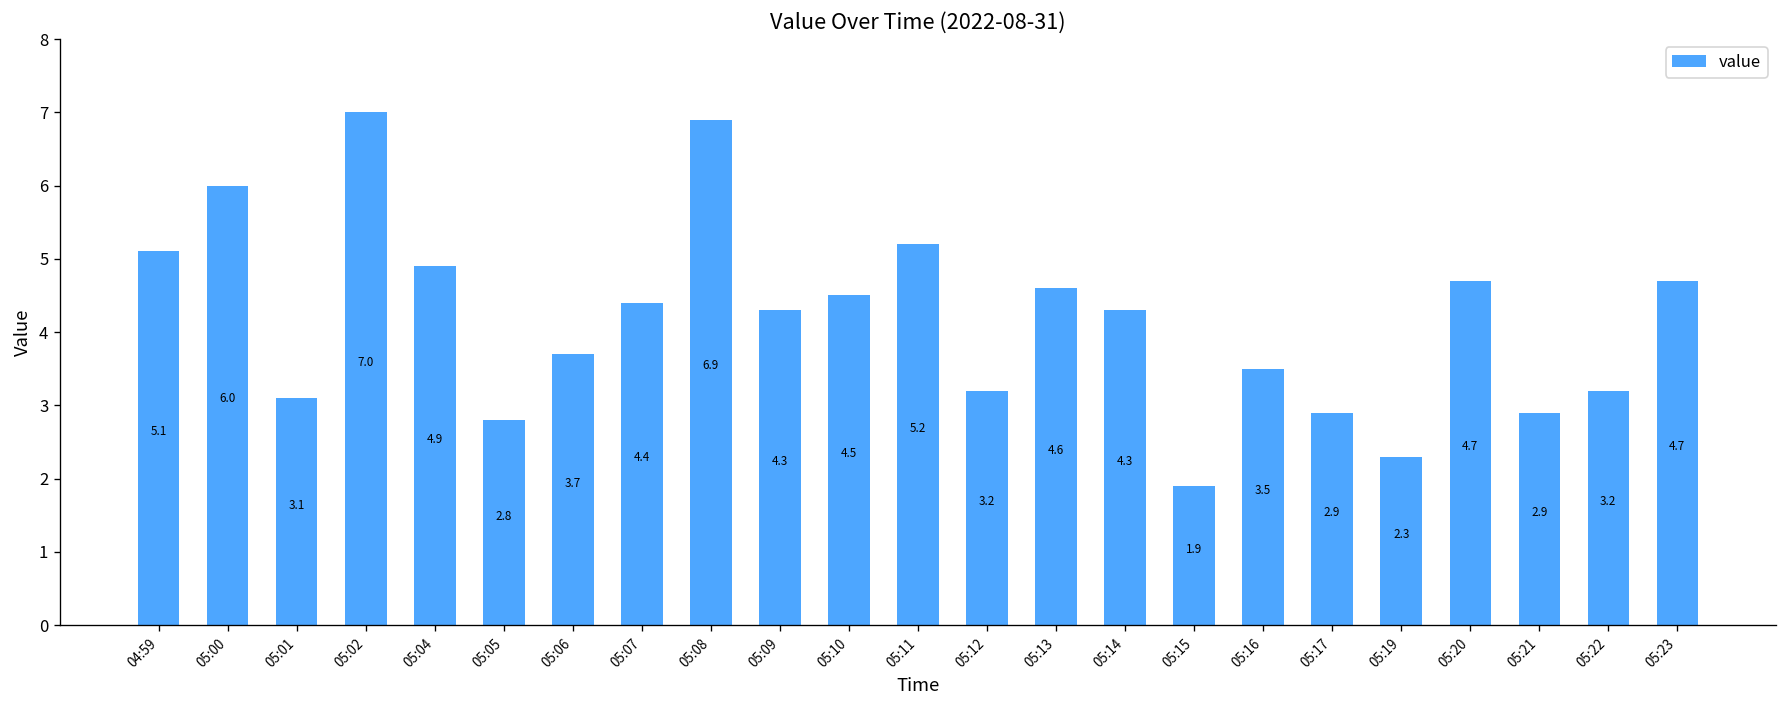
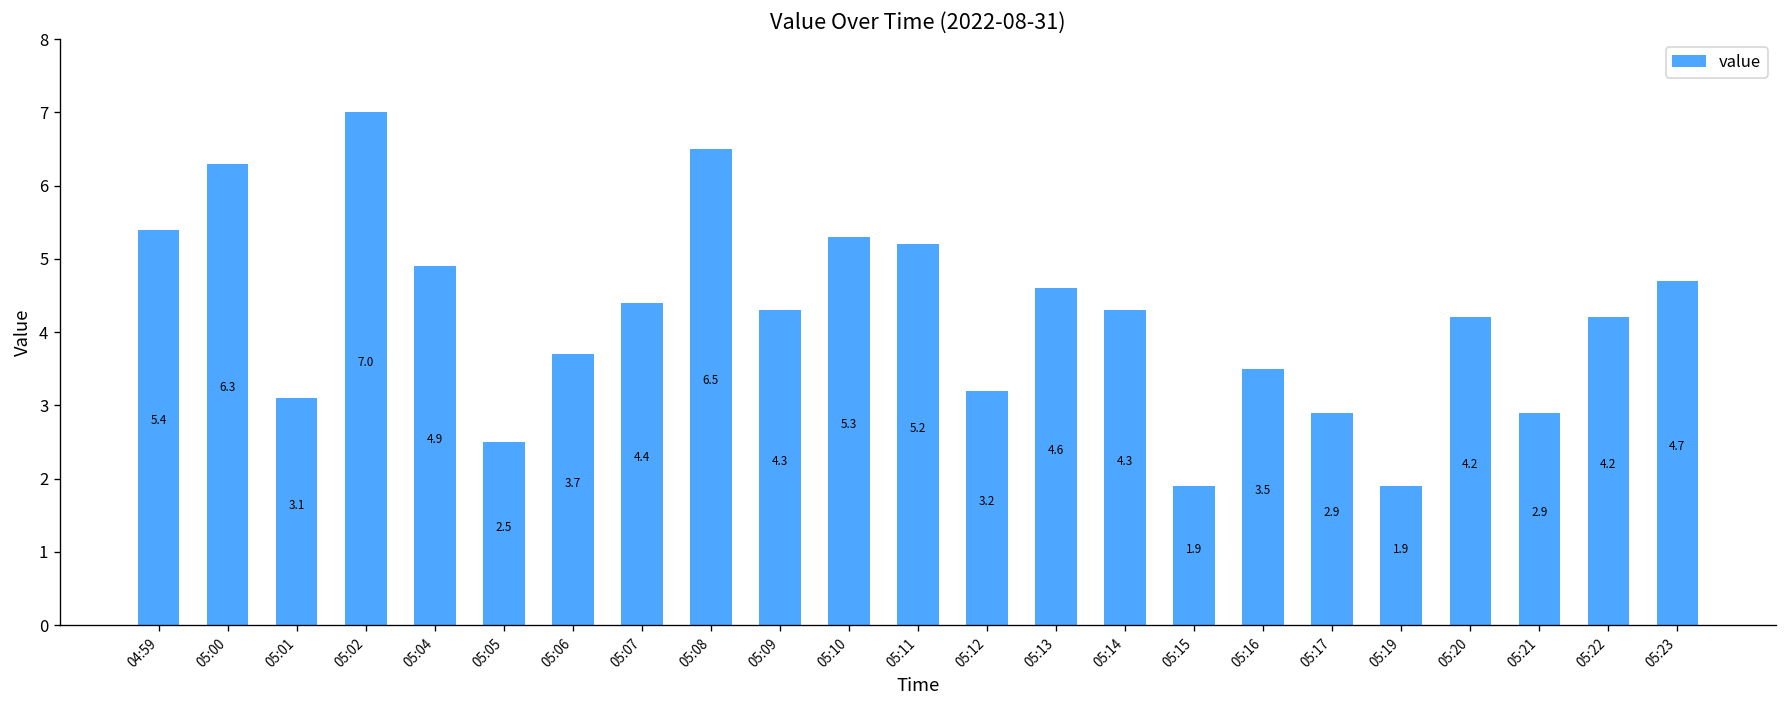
  {
-   "04:59": 5.1,
-   "05:00": 6.0,
+   "04:59": 5.4,
+   "05:00": 6.3,
    "05:01": 3.1,
    "05:02": 7.0,
    "05:04": 4.9,
-   "05:05": 2.8,
+   "05:05": 2.5,
    "05:06": 3.7,
    "05:07": 4.4,
-   "05:08": 6.9,
+   "05:08": 6.5,
    "05:09": 4.3,
-   "05:10": 4.5,
+   "05:10": 5.3,
    "05:11": 5.2,
    "05:12": 3.2,
    "05:13": 4.6,
    "05:14": 4.3,
    "05:15": 1.9,
    "05:16": 3.5,
    "05:17": 2.9,
-   "05:19": 2.3,
-   "05:20": 4.7,
+   "05:19": 1.9,
+   "05:20": 4.2,
    "05:21": 2.9,
-   "05:22": 3.2,
+   "05:22": 4.2,
    "05:23": 4.7
  }
